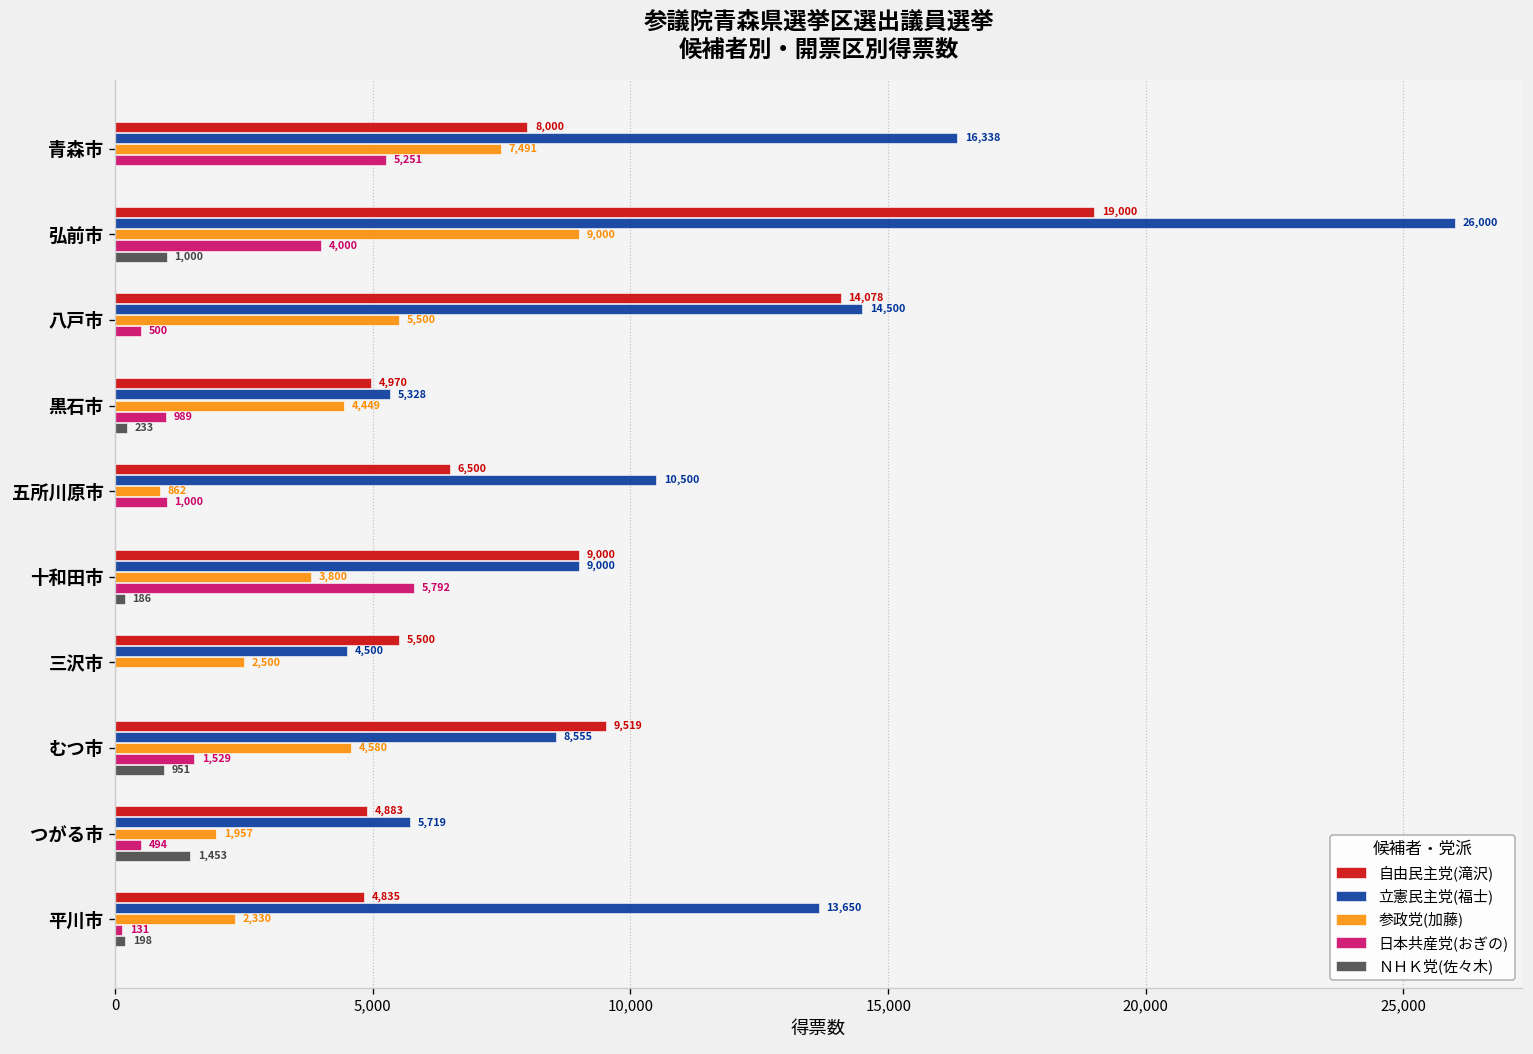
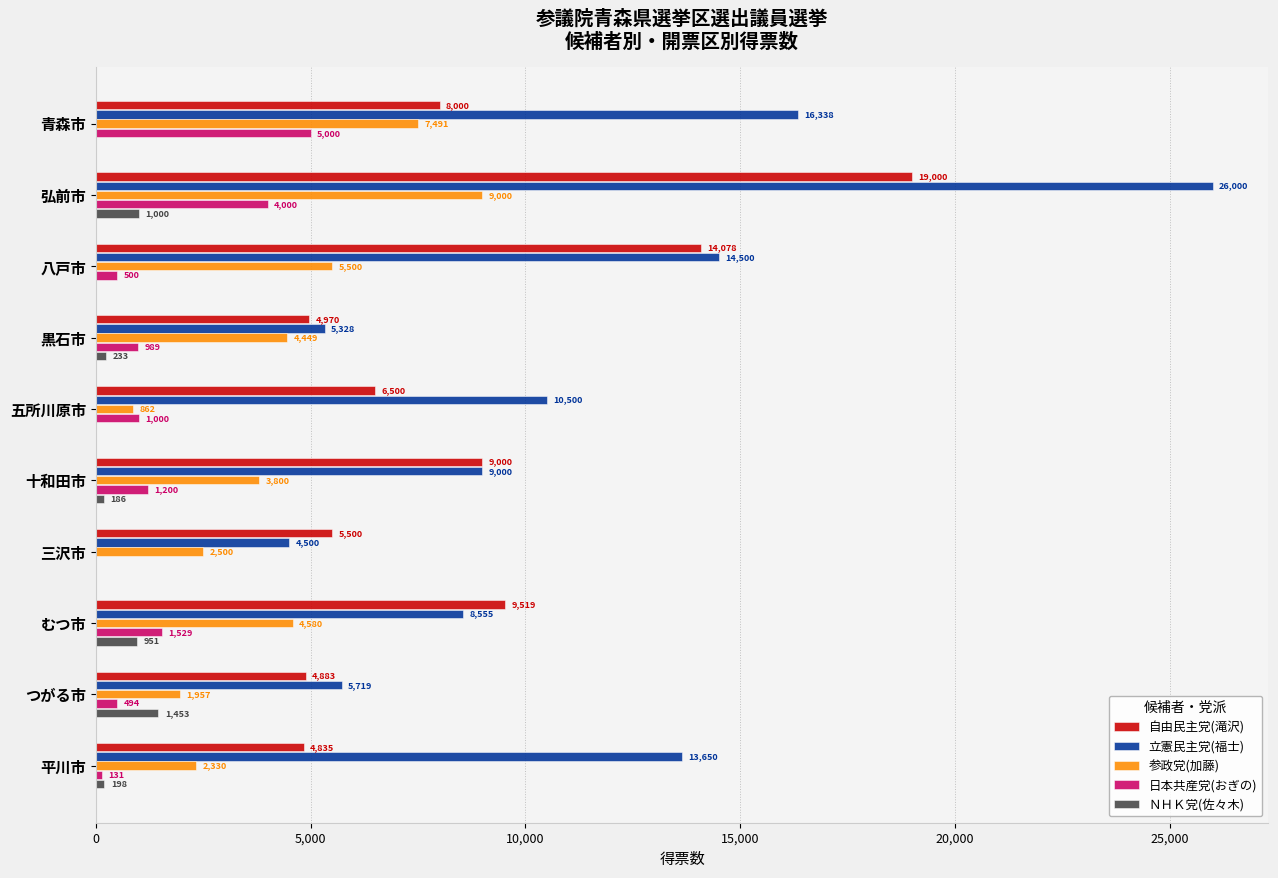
  {
    "自由民主党(滝沢)": {
      "青森市": "8,000",
      "弘前市": "19,000",
      "八戸市": "14,078",
      "黒石市": "4,970",
      "五所川原市": "6,500",
      "十和田市": "9,000",
      "三沢市": "5,500",
      "むつ市": "9,519",
      "つがる市": "4,883",
      "平川市": "4,835"
    },
    "立憲民主党(福士)": {
      "青森市": "16,338",
      "弘前市": "26,000",
      "八戸市": "14,500",
      "黒石市": "5,328",
      "五所川原市": "10,500",
      "十和田市": "9,000",
      "三沢市": "4,500",
      "むつ市": "8,555",
      "つがる市": "5,719",
      "平川市": "13,650"
    },
    "参政党(加藤)": {
      "青森市": "7,491",
      "弘前市": "9,000",
      "八戸市": "5,500",
      "黒石市": "4,449",
      "五所川原市": "862",
      "十和田市": "3,800",
      "三沢市": "2,500",
      "むつ市": "4,580",
      "つがる市": "1,957",
      "平川市": "2,330"
    },
    "日本共産党(おぎの)": {
-     "青森市": "5,251",
+     "青森市": "5,000",
      "弘前市": "4,000",
      "八戸市": "500",
      "黒石市": "989",
      "五所川原市": "1,000",
-     "十和田市": "5,792",
+     "十和田市": "1,200",
      "むつ市": "1,529",
      "つがる市": "494",
      "平川市": "131"
    },
    "ＮＨＫ党(佐々木)": {
      "弘前市": "1,000",
      "黒石市": "233",
      "十和田市": "186",
      "むつ市": "951",
      "つがる市": "1,453",
      "平川市": "198"
    }
  }
